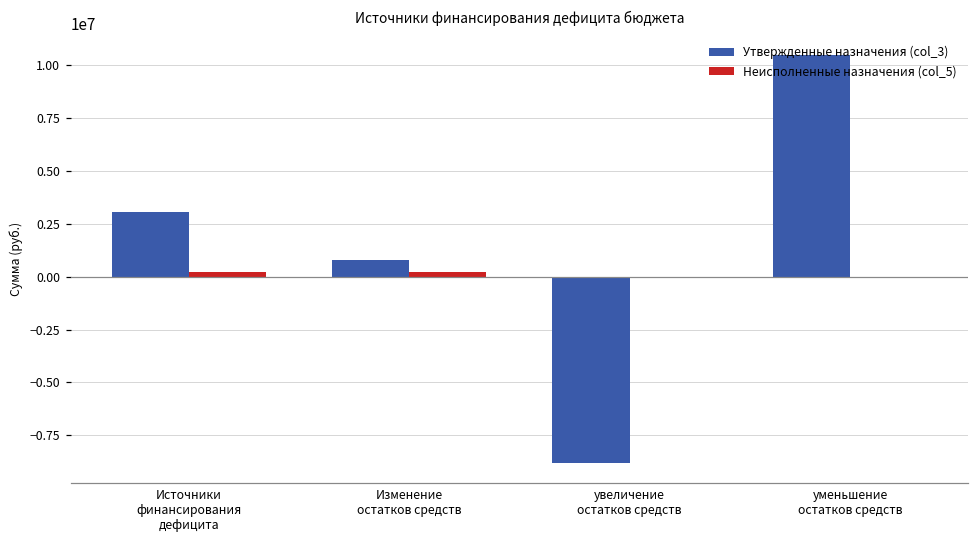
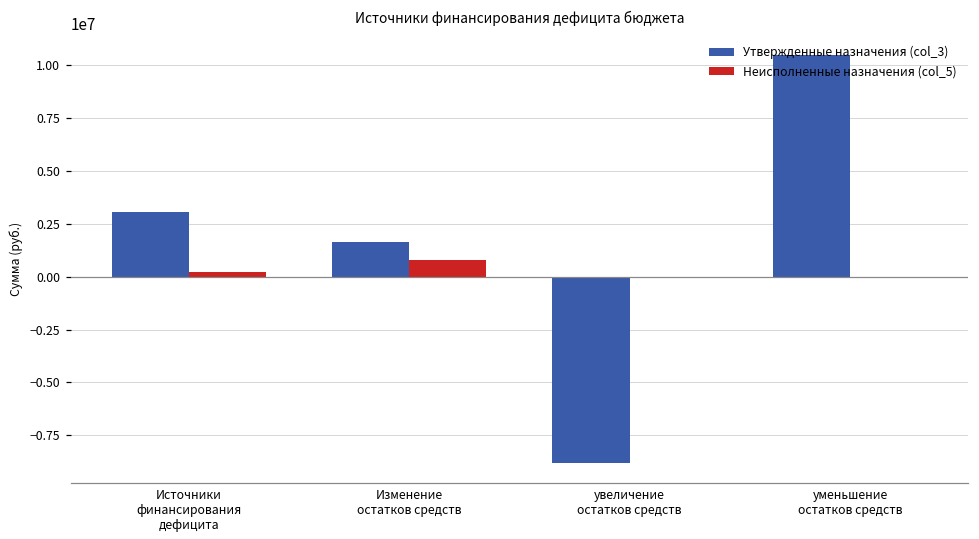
  {
    "Утвержденные назначения (col_3)": {
      "Источники финансирования дефицита": 3100000,
-     "Изменение остатков средств": 800000,
+     "Изменение остатков средств": 1700000,
      "увеличение остатков средств": -8800000,
      "уменьшение остатков средств": 10500000
    },
    "Неисполненные назначения (col_5)": {
      "Источники финансирования дефицита": 200000,
-     "Изменение остатков средств": 200000,
+     "Изменение остатков средств": 800000,
      "увеличение остатков средств": 0,
      "уменьшение остатков средств": 0
    }
  }
